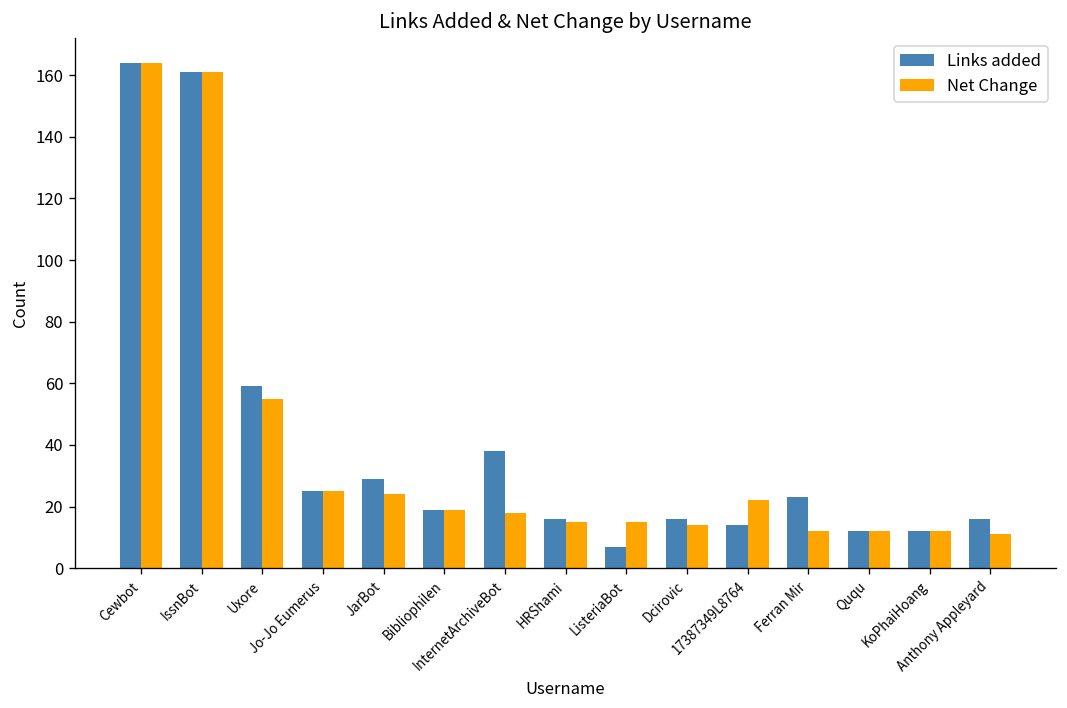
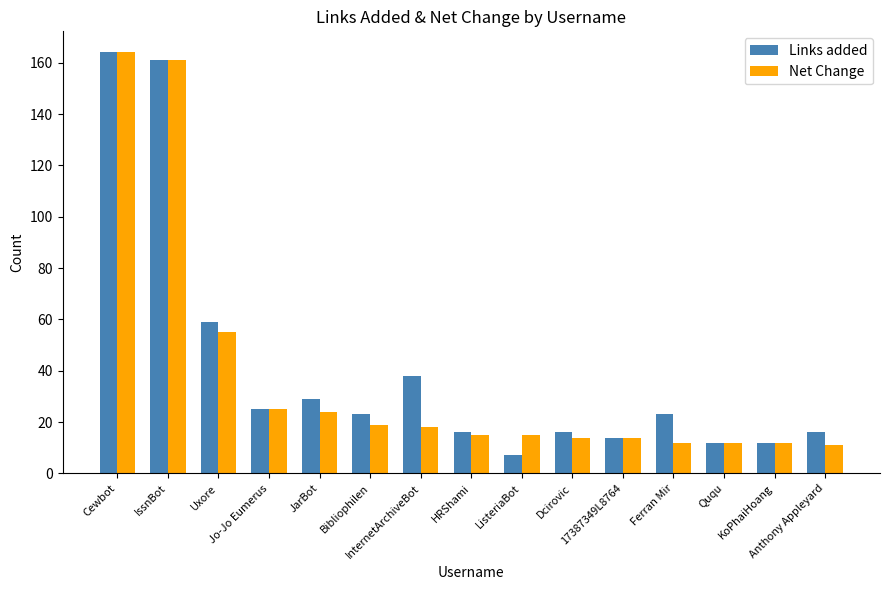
  {
    "Links added": {
      "Cewbot": 164,
      "IssnBot": 161,
      "Uxore": 59,
      "Jo-Jo Eumerus": 25,
      "JarBot": 29,
-     "Bibliophilen": 19,
+     "Bibliophilen": 23,
      "InternetArchiveBot": 38,
      "HRShami": 16,
      "ListeriaBot": 7,
      "Dcirovic": 16,
      "17387349L8764": 14,
      "Ferran Mir": 23,
      "Ququ": 12,
      "KoPhaiHoang": 12,
      "Anthony Appleyard": 16
    },
    "Net Change": {
      "Cewbot": 164,
      "IssnBot": 161,
      "Uxore": 55,
      "Jo-Jo Eumerus": 25,
      "JarBot": 24,
      "Bibliophilen": 19,
      "InternetArchiveBot": 18,
      "HRShami": 15,
      "ListeriaBot": 15,
      "Dcirovic": 14,
-     "17387349L8764": 22,
+     "17387349L8764": 14,
      "Ferran Mir": 12,
      "Ququ": 12,
      "KoPhaiHoang": 12,
      "Anthony Appleyard": 11
    }
  }
